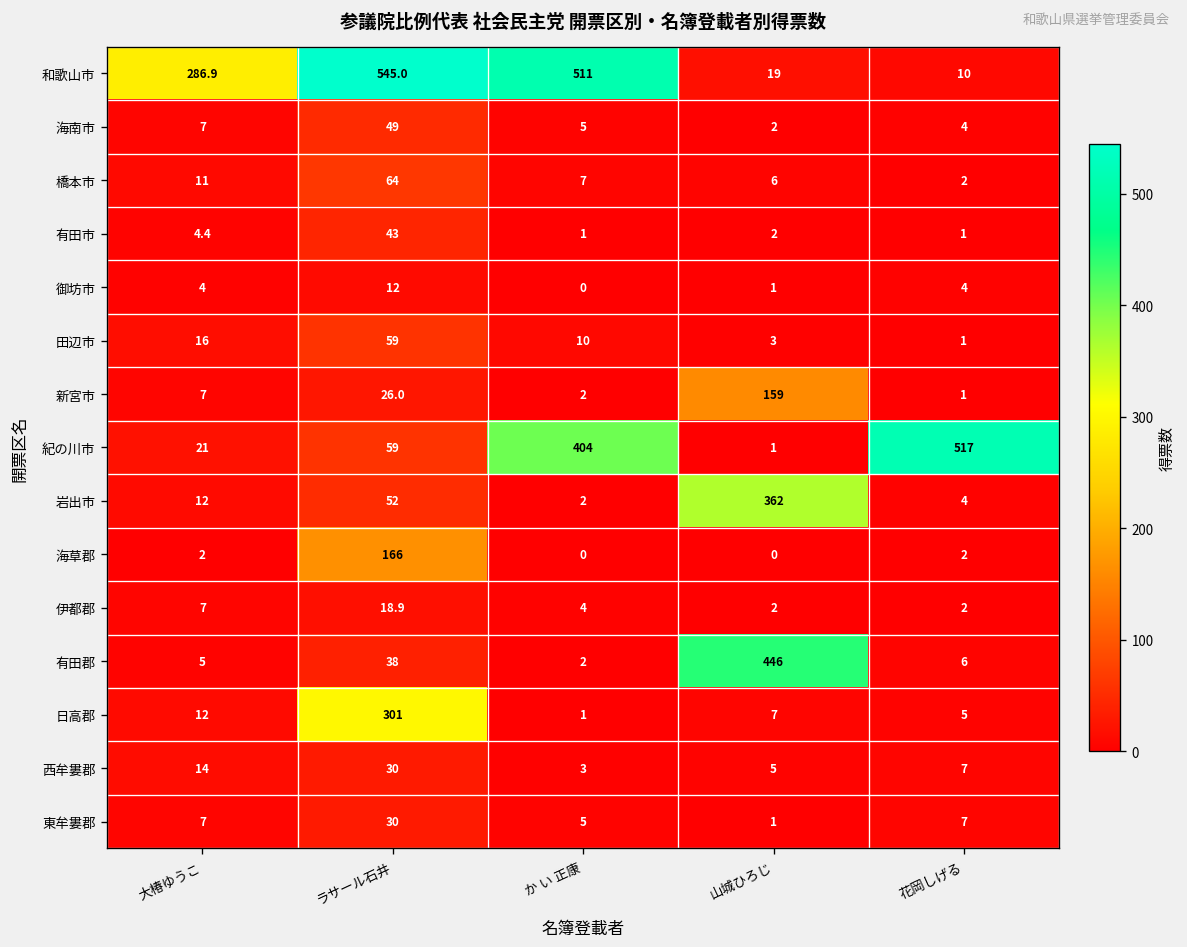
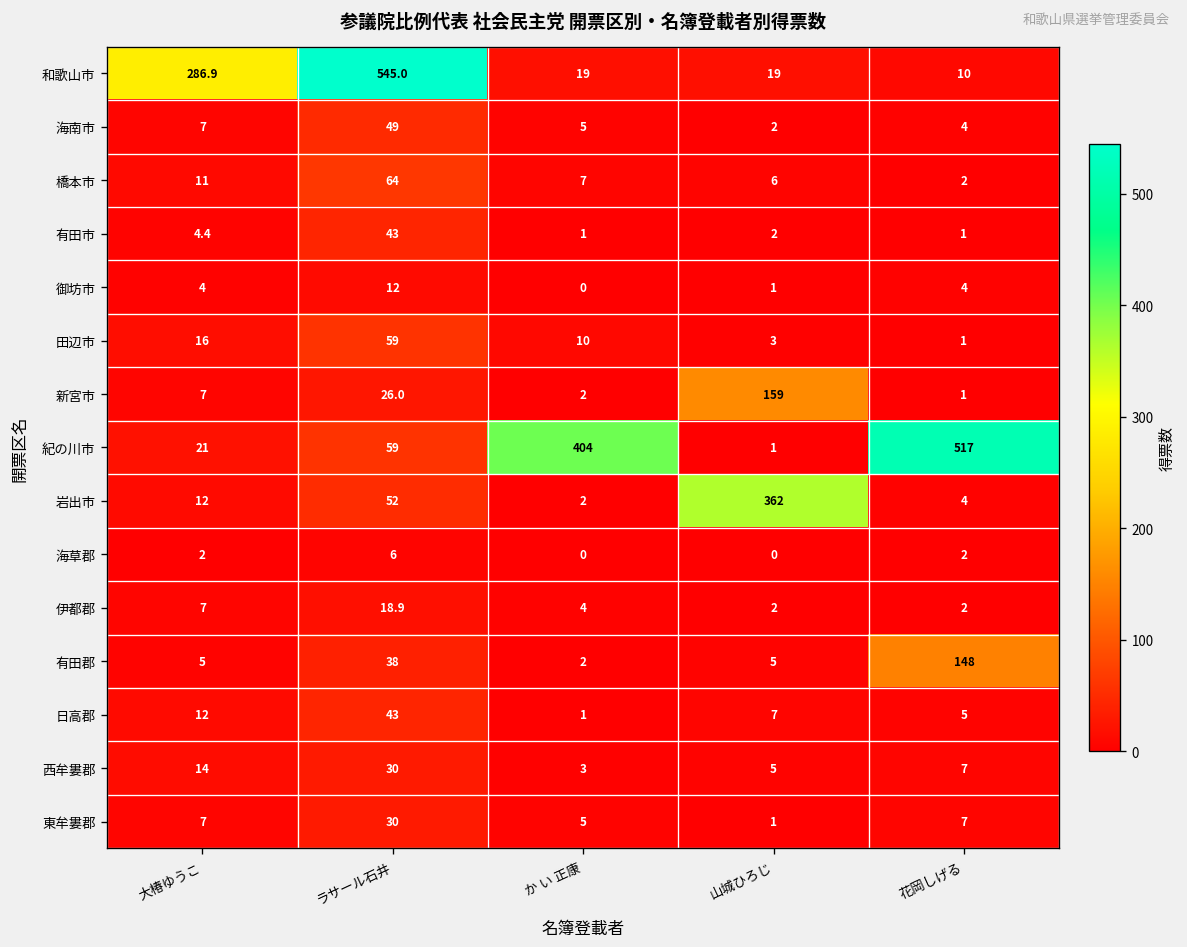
  {
    "和歌山市": {
      "大椿ゆうこ": 286.9,
      "ラサール石井": 545.0,
-     "か い 正康": 511,
+     "か い 正康": 19,
      "山城ひろじ": 19,
      "花岡しげる": 10
    },
    "海南市": {
      "大椿ゆうこ": 7,
      "ラサール石井": 49,
      "か い 正康": 5,
      "山城ひろじ": 2,
      "花岡しげる": 4
    },
    "橋本市": {
      "大椿ゆうこ": 11,
      "ラサール石井": 64,
      "か い 正康": 7,
      "山城ひろじ": 6,
      "花岡しげる": 2
    },
    "有田市": {
      "大椿ゆうこ": 4.4,
      "ラサール石井": 43,
      "か い 正康": 1,
      "山城ひろじ": 2,
      "花岡しげる": 1
    },
    "御坊市": {
      "大椿ゆうこ": 4,
      "ラサール石井": 12,
      "か い 正康": 0,
      "山城ひろじ": 1,
      "花岡しげる": 4
    },
    "田辺市": {
      "大椿ゆうこ": 16,
      "ラサール石井": 59,
      "か い 正康": 10,
      "山城ひろじ": 3,
      "花岡しげる": 1
    },
    "新宮市": {
      "大椿ゆうこ": 7,
      "ラサール石井": 26.0,
      "か い 正康": 2,
      "山城ひろじ": 159,
      "花岡しげる": 1
    },
    "紀の川市": {
      "大椿ゆうこ": 21,
      "ラサール石井": 59,
      "か い 正康": 404,
      "山城ひろじ": 1,
      "花岡しげる": 517
    },
    "岩出市": {
      "大椿ゆうこ": 12,
      "ラサール石井": 52,
      "か い 正康": 2,
      "山城ひろじ": 362,
      "花岡しげる": 4
    },
    "海草郡": {
      "大椿ゆうこ": 2,
-     "ラサール石井": 166,
+     "ラサール石井": 6,
      "か い 正康": 0,
      "山城ひろじ": 0,
      "花岡しげる": 2
    },
    "伊都郡": {
      "大椿ゆうこ": 7,
      "ラサール石井": 18.9,
      "か い 正康": 4,
      "山城ひろじ": 2,
      "花岡しげる": 2
    },
    "有田郡": {
      "大椿ゆうこ": 5,
      "ラサール石井": 38,
      "か い 正康": 2,
-     "山城ひろじ": 446,
-     "花岡しげる": 6
+     "山城ひろじ": 5,
+     "花岡しげる": 148
    },
    "日高郡": {
      "大椿ゆうこ": 12,
-     "ラサール石井": 301,
+     "ラサール石井": 43,
      "か い 正康": 1,
      "山城ひろじ": 7,
      "花岡しげる": 5
    },
    "西牟婁郡": {
      "大椿ゆうこ": 14,
      "ラサール石井": 30,
      "か い 正康": 3,
      "山城ひろじ": 5,
      "花岡しげる": 7
    },
    "東牟婁郡": {
      "大椿ゆうこ": 7,
      "ラサール石井": 30,
      "か い 正康": 5,
      "山城ひろじ": 1,
      "花岡しげる": 7
    }
  }
